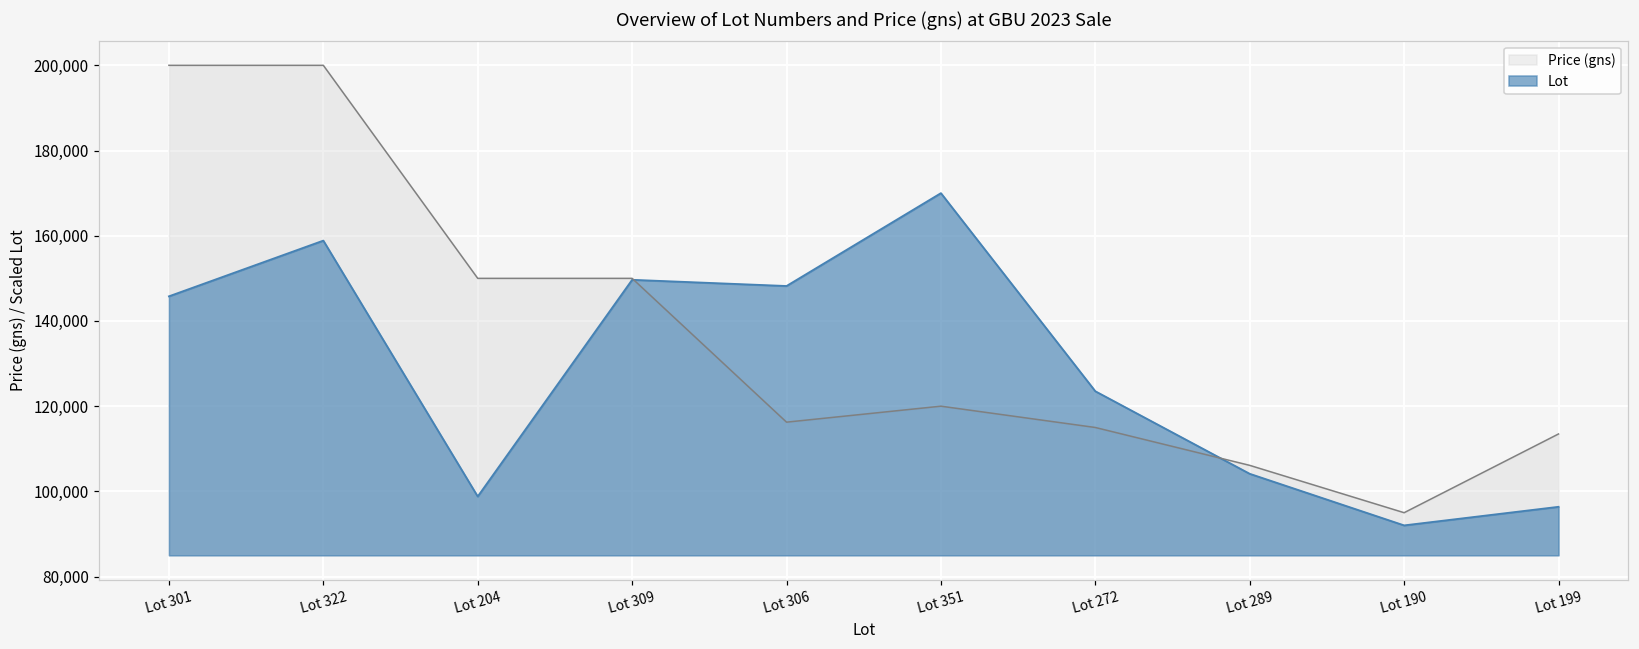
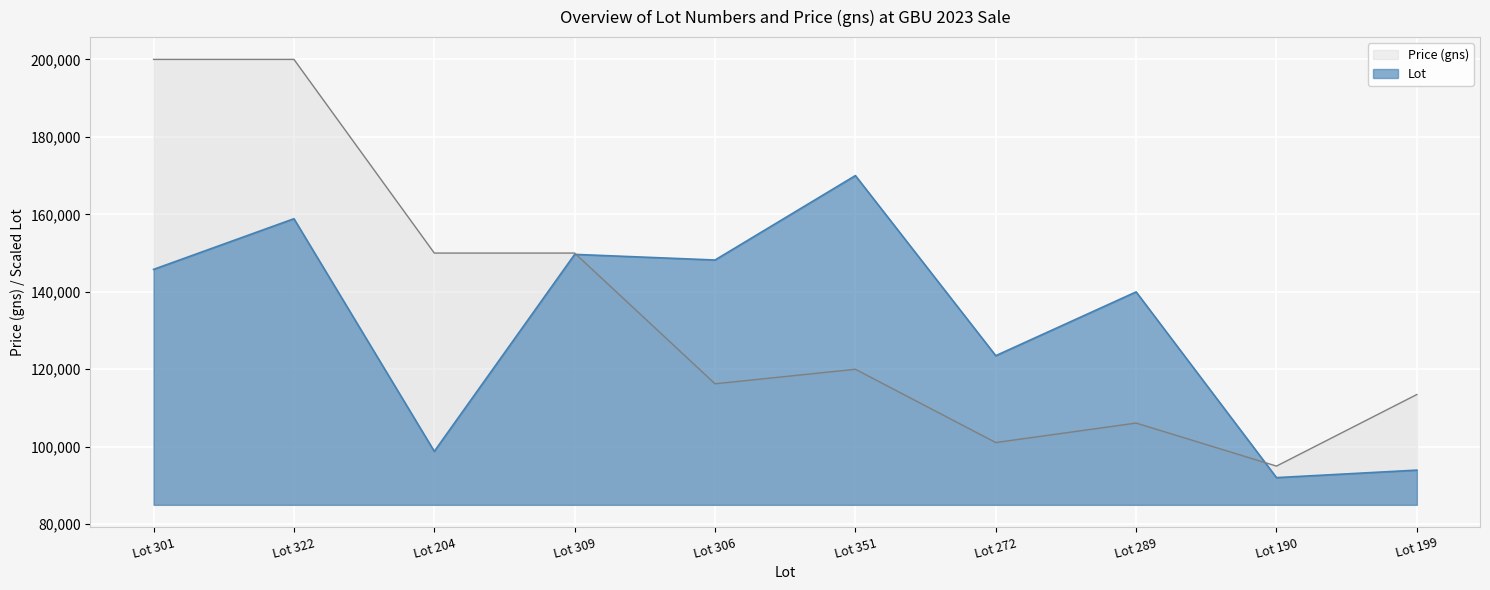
  {
    "Lot": {
      "Lot 301": "146,000",
      "Lot 322": "159,000",
      "Lot 204": "99,000",
      "Lot 306": "148,000",
      "Lot 351": "170,000",
      "Lot 272": "124,000",
-     "Lot 289": "104,000",
+     "Lot 289": "140,000",
      "Lot 190": "92,000",
-     "Lot 199": "96,000"
+     "Lot 199": "94,000"
    },
    "Price (gns)": {
      "Lot 301": "200,000",
      "Lot 322": "200,000",
      "Lot 204": "150,000",
      "Lot 306": "116,000",
      "Lot 351": "120,000",
-     "Lot 272": "115,000",
+     "Lot 272": "101,000",
      "Lot 289": "106,000",
      "Lot 190": "95,000",
      "Lot 199": "113,000"
    }
  }
